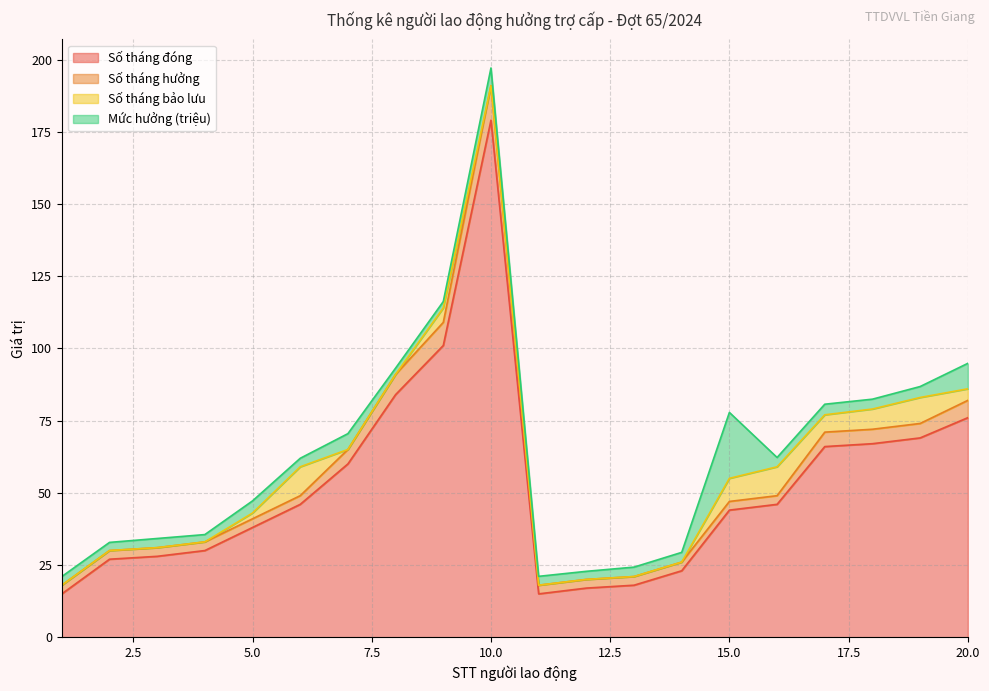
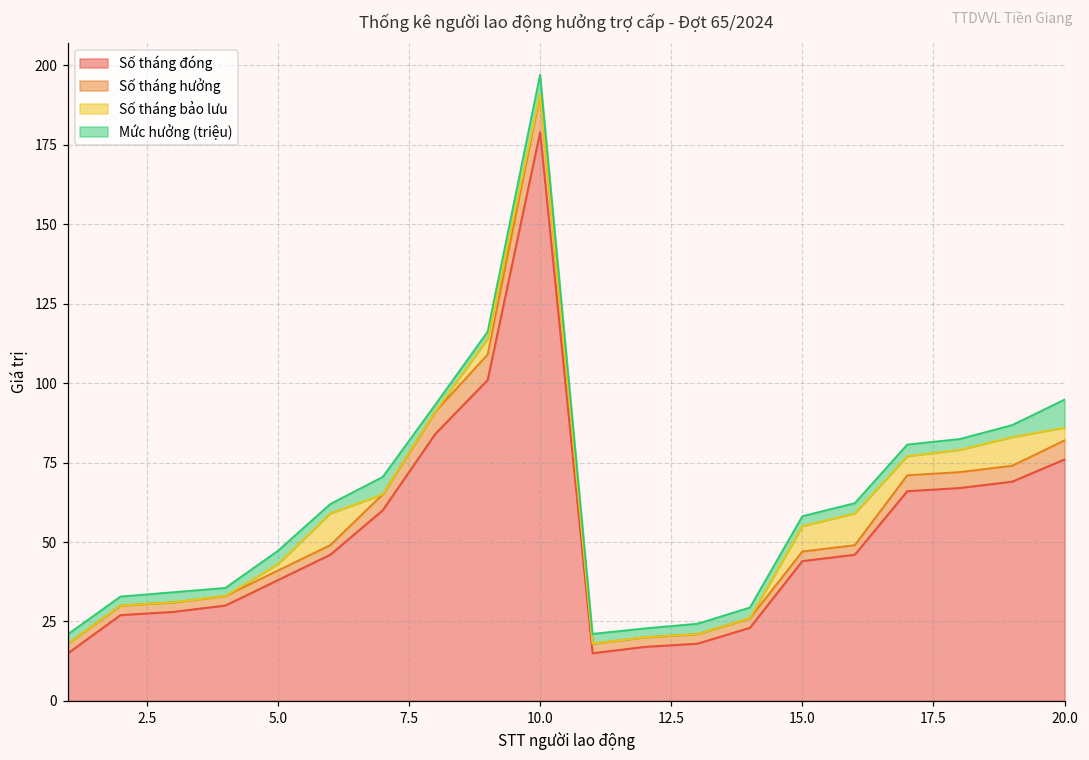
  {
    "Mức hưởng (triệu)": {
      "5.0": 4,
      "10.0": 6,
-     "15.0": 23,
+     "15.0": 3,
      "20.0": 9
    }
  }
